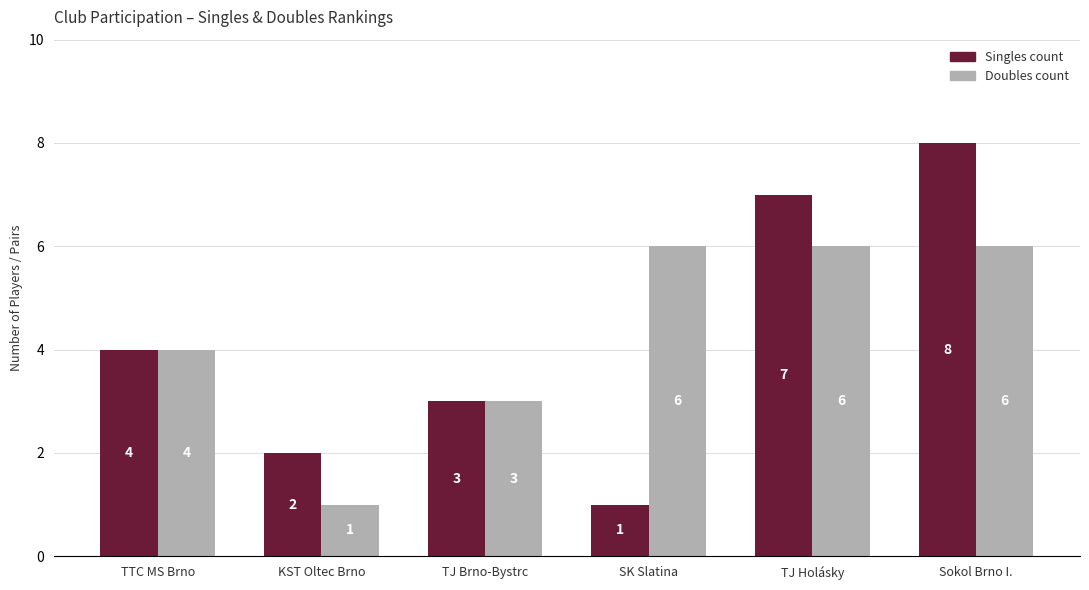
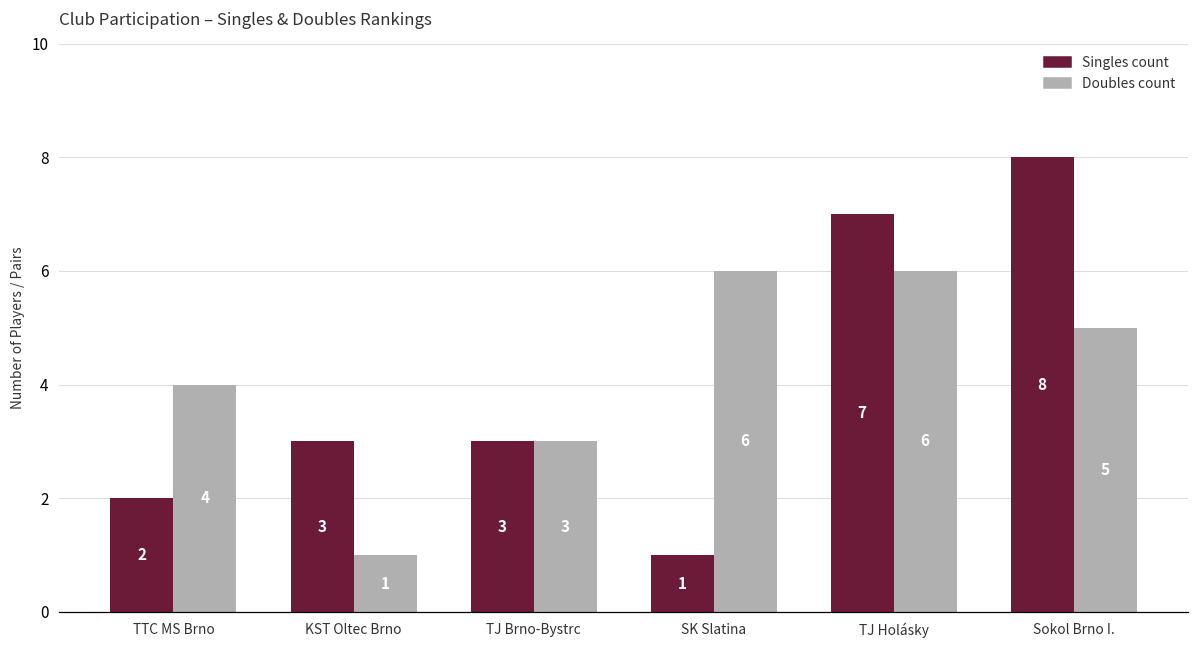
  {
    "Singles count": {
-     "TTC MS Brno": 4,
-     "KST Oltec Brno": 2,
+     "TTC MS Brno": 2,
+     "KST Oltec Brno": 3,
      "TJ Brno-Bystrc": 3,
      "SK Slatina": 1,
      "TJ Holásky": 7,
      "Sokol Brno I.": 8
    },
    "Doubles count": {
      "TTC MS Brno": 4,
      "KST Oltec Brno": 1,
      "TJ Brno-Bystrc": 3,
      "SK Slatina": 6,
      "TJ Holásky": 6,
-     "Sokol Brno I.": 6
+     "Sokol Brno I.": 5
    }
  }
